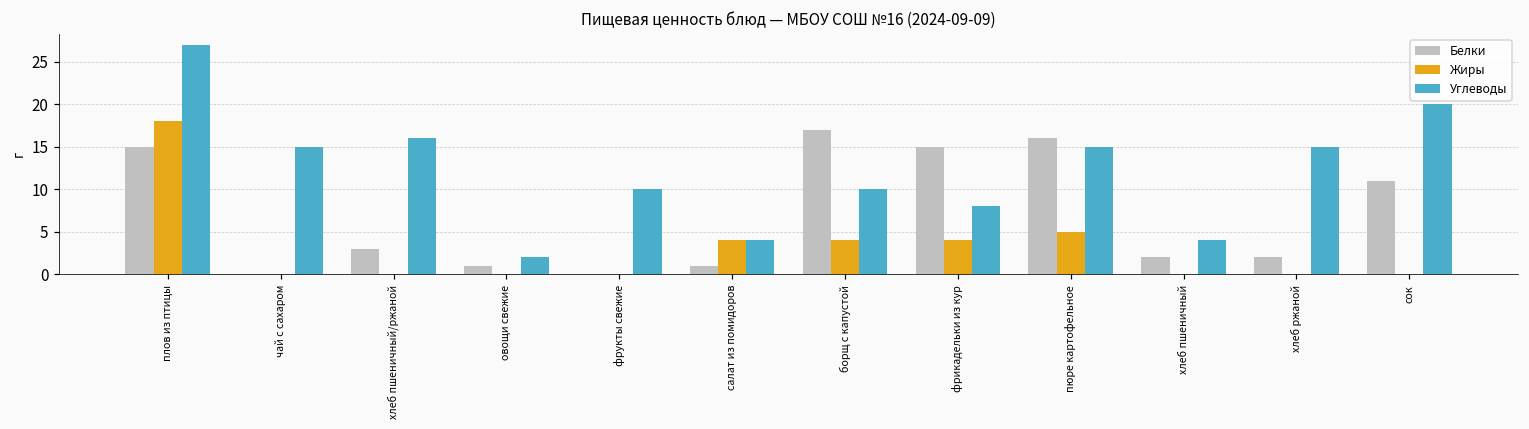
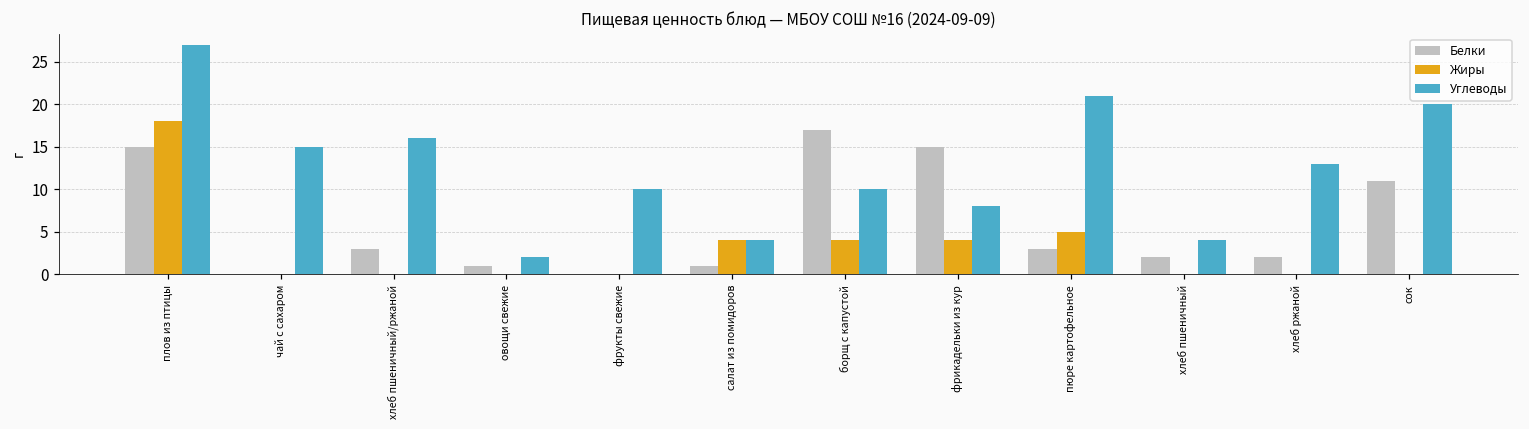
  {
    "Белки": {
      "плов из птицы": 15,
      "чай с сахаром": 0,
      "хлеб пшеничный/ржаной": 3,
      "овощи свежие": 1,
      "фрукты свежие": 0,
      "салат из помидоров": 1,
      "борщ с капустой": 17,
      "фрикадельки из кур": 15,
-     "пюре картофельное": 16,
+     "пюре картофельное": 3,
      "хлеб пшеничный": 2,
      "хлеб ржаной": 2,
      "сок": 11
    },
    "Жиры": {
      "плов из птицы": 18,
      "чай с сахаром": 0,
      "хлеб пшеничный/ржаной": 0,
      "овощи свежие": 0,
      "фрукты свежие": 0,
      "салат из помидоров": 4,
      "борщ с капустой": 4,
      "фрикадельки из кур": 4,
      "пюре картофельное": 5,
      "хлеб пшеничный": 0,
      "хлеб ржаной": 0,
      "сок": 0
    },
    "Углеводы": {
      "плов из птицы": 27,
      "чай с сахаром": 15,
      "хлеб пшеничный/ржаной": 16,
      "овощи свежие": 2,
      "фрукты свежие": 10,
      "салат из помидоров": 4,
      "борщ с капустой": 10,
      "фрикадельки из кур": 8,
-     "пюре картофельное": 15,
+     "пюре картофельное": 21,
      "хлеб пшеничный": 4,
-     "хлеб ржаной": 15,
+     "хлеб ржаной": 13,
      "сок": 20
    }
  }
